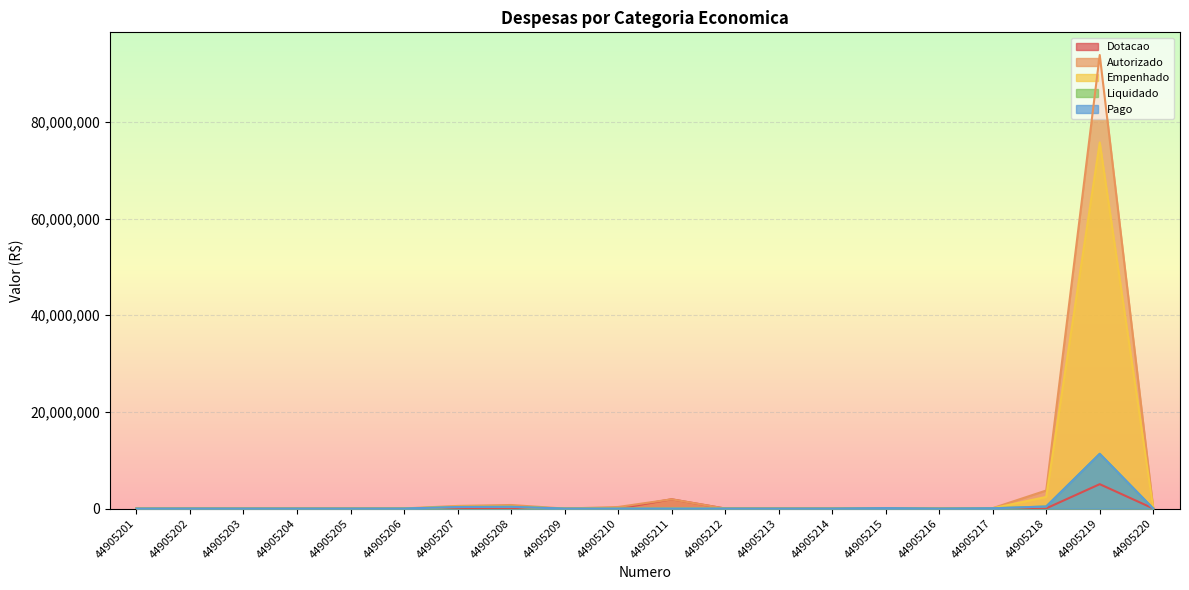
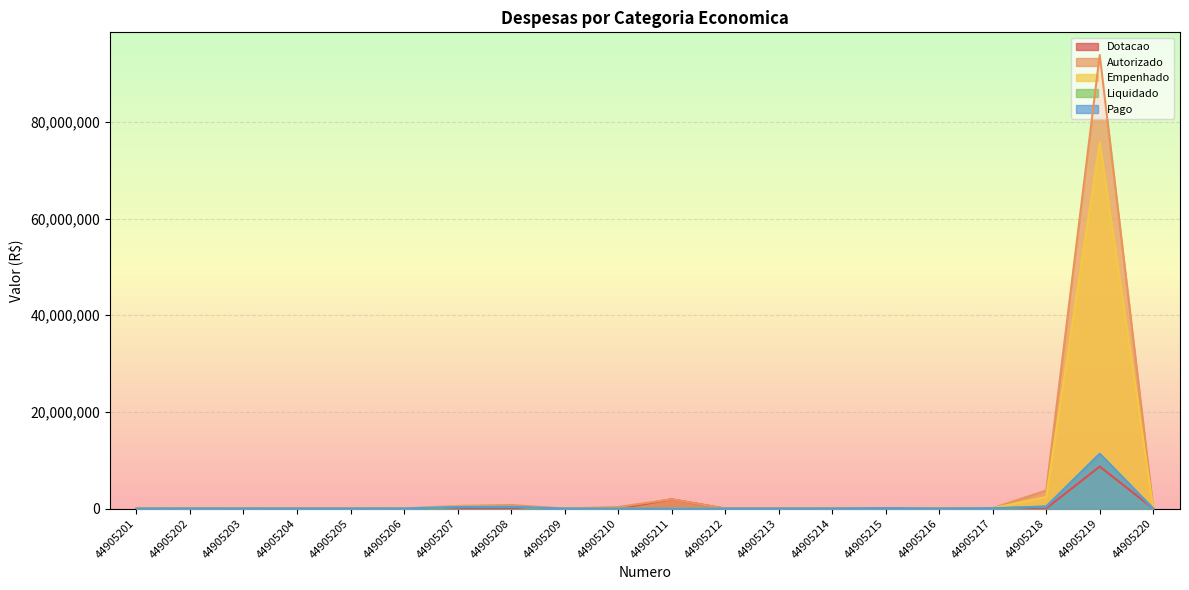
  {
    "Dotacao": {
-     "44905219": "5,000,000"
+     "44905219": "9,000,000"
    },
    "Pago": {
      "44905219": "11,000,000"
    }
  }
